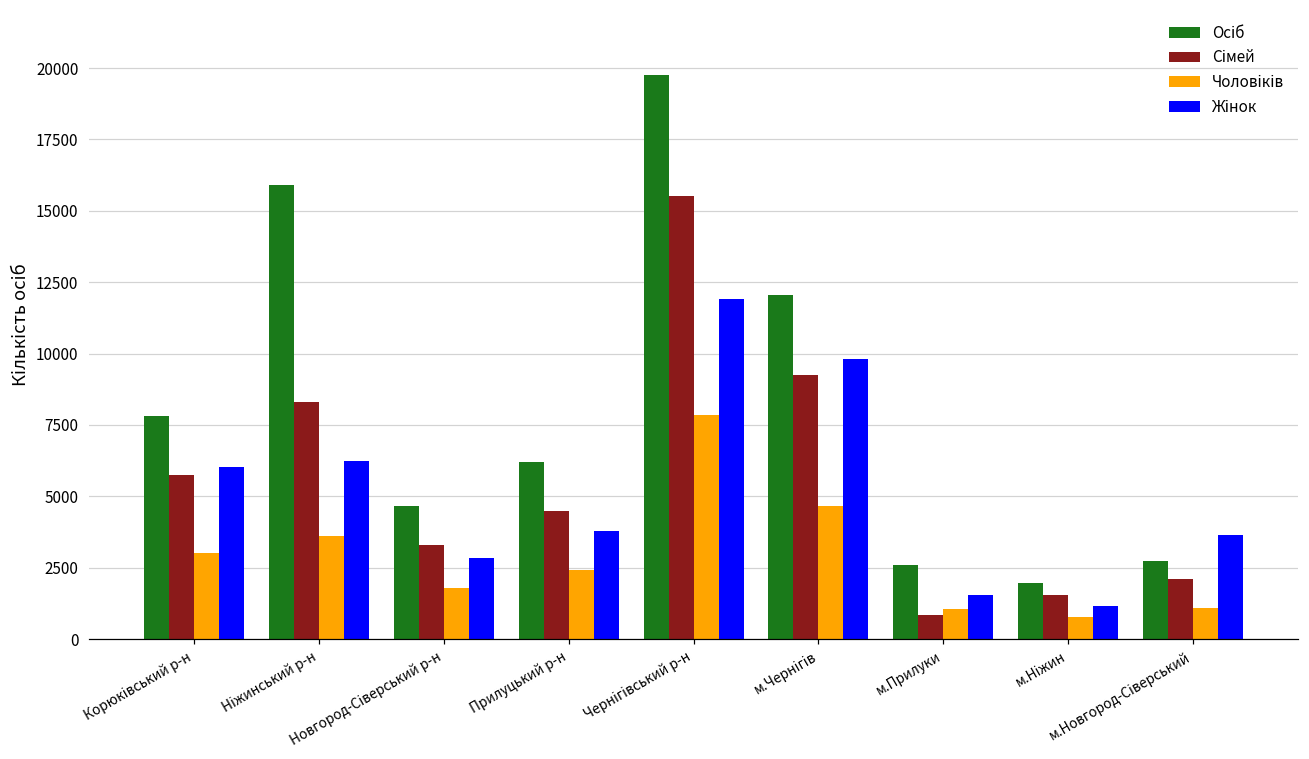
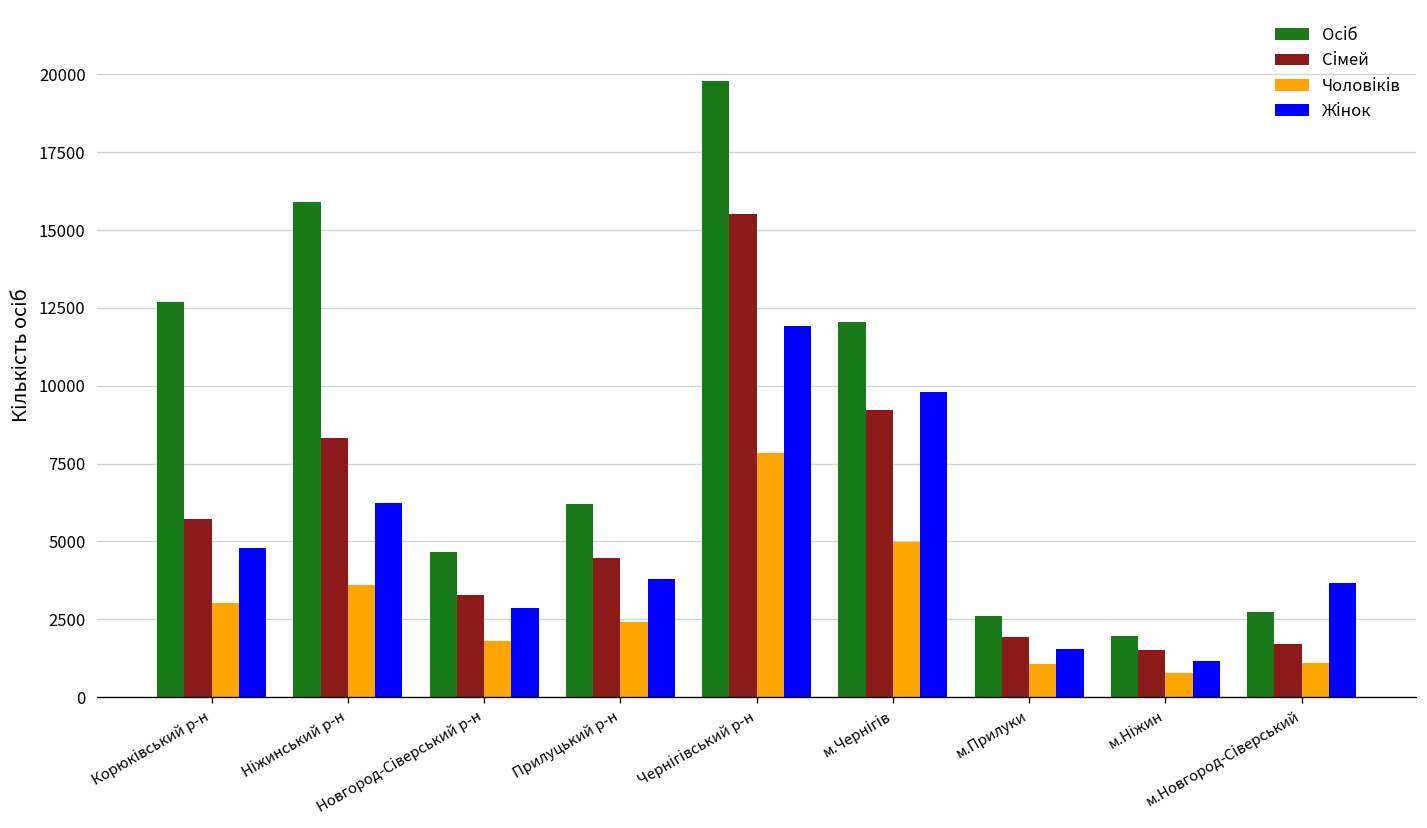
  {
    "Осіб": {
-     "Корюківський р-н": 7800,
+     "Корюківський р-н": 12700,
      "Ніжинський р-н": 15900,
      "Новгород-Сіверський р-н": 4700,
      "Прилуцький р-н": 6200,
      "Чернігівський р-н": 19800,
      "м.Чернігів": 12000,
      "м.Прилуки": 2600,
      "м.Ніжин": 2000,
      "м.Новгород-Сіверський": 2700
    },
    "Сімей": {
      "Корюківський р-н": 5700,
      "Ніжинський р-н": 8300,
      "Новгород-Сіверський р-н": 3300,
      "Прилуцький р-н": 4500,
      "Чернігівський р-н": 15500,
      "м.Чернігів": 9200,
-     "м.Прилуки": 800,
+     "м.Прилуки": 1900,
      "м.Ніжин": 1500,
-     "м.Новгород-Сіверський": 2100
+     "м.Новгород-Сіверський": 1700
    },
    "Чоловіків": {
      "Корюківський р-н": 3000,
      "Ніжинський р-н": 3600,
      "Новгород-Сіверський р-н": 1800,
      "Прилуцький р-н": 2400,
      "Чернігівський р-н": 7800,
-     "м.Чернігів": 4700,
+     "м.Чернігів": 5000,
      "м.Прилуки": 1100,
      "м.Ніжин": 800,
      "м.Новгород-Сіверський": 1100
    },
    "Жінок": {
-     "Корюківський р-н": 6000,
+     "Корюківський р-н": 4800,
      "Ніжинський р-н": 6200,
      "Новгород-Сіверський р-н": 2900,
      "Прилуцький р-н": 3800,
      "Чернігівський р-н": 11900,
      "м.Чернігів": 9800,
      "м.Прилуки": 1500,
      "м.Ніжин": 1200,
      "м.Новгород-Сіверський": 3700
    }
  }
